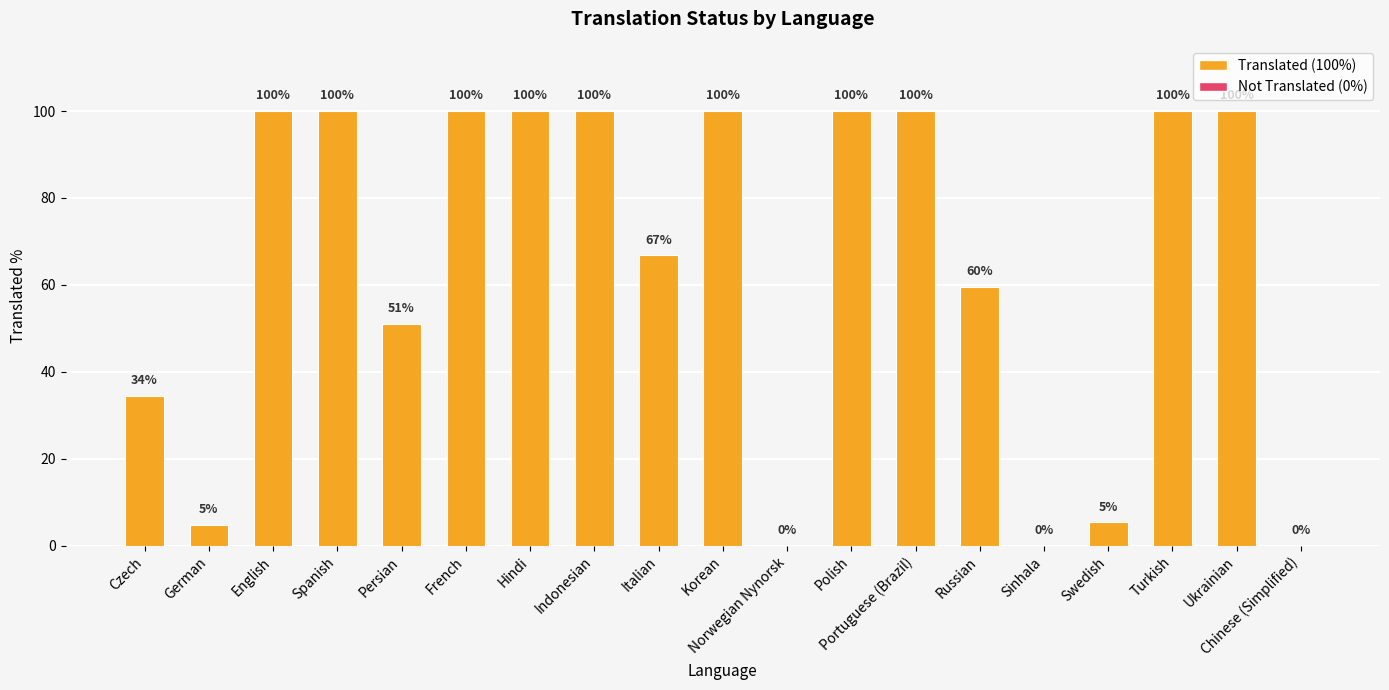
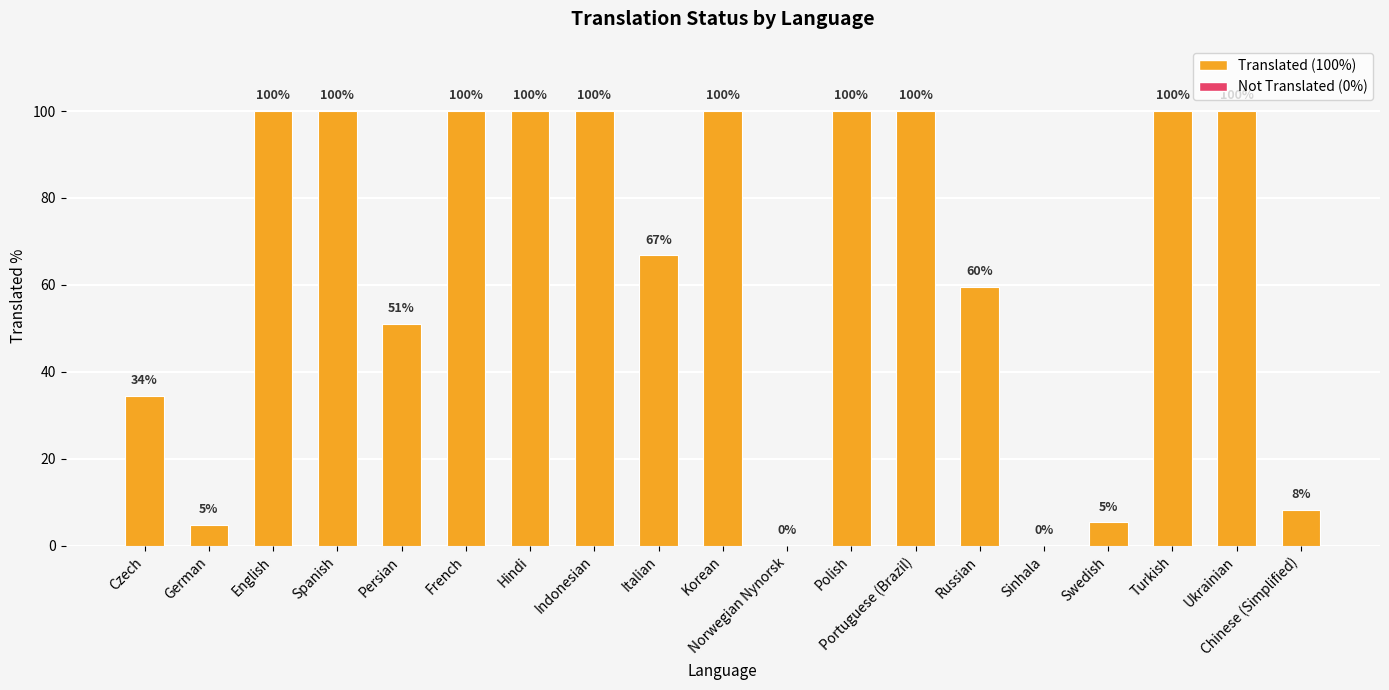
  {
    "Czech": "34%",
    "German": "5%",
    "English": "100%",
    "Spanish": "100%",
    "Persian": "51%",
    "French": "100%",
    "Hindi": "100%",
    "Indonesian": "100%",
    "Italian": "67%",
    "Korean": "100%",
    "Norwegian Nynorsk": "0%",
    "Polish": "100%",
    "Portuguese (Brazil)": "100%",
    "Russian": "60%",
    "Sinhala": "0%",
    "Swedish": "5%",
    "Turkish": "100%",
-   "Chinese (Simplified)": "0%"
+   "Chinese (Simplified)": "8%"
  }
